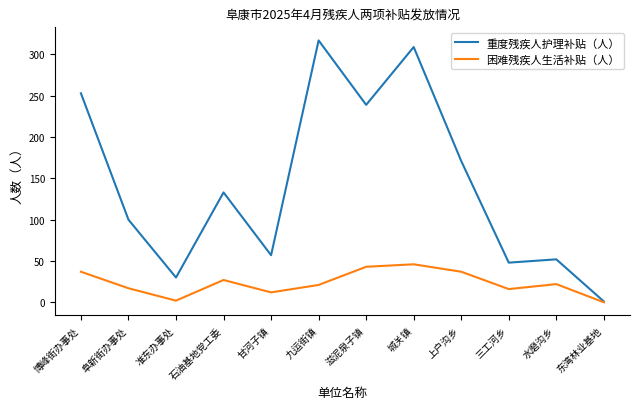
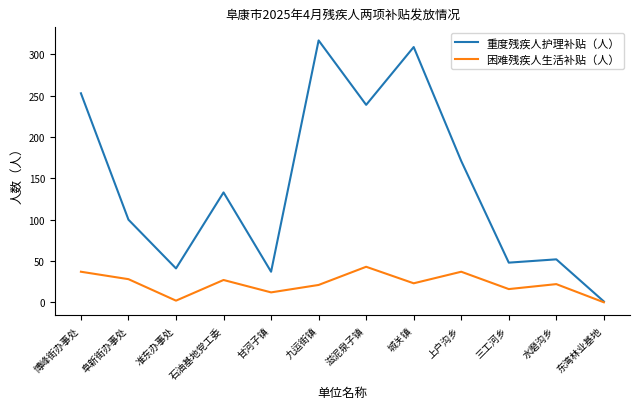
  {
    "重度残疾人护理补贴（人）": {
      "博峰街办事处": 250,
      "阜新街办事处": 100,
-     "准东办事处": 30,
+     "准东办事处": 40,
      "石油基地党工委": 130,
-     "甘河子镇": 60,
+     "甘河子镇": 40,
      "九运街镇": 320,
      "滋泥泉子镇": 240,
      "城关镇": 310,
      "上户沟乡": 170,
      "三工河乡": 50,
      "水磨沟乡": 50
    },
    "困难残疾人生活补贴（人）": {
      "博峰街办事处": 40,
-     "阜新街办事处": 20,
+     "阜新街办事处": 30,
      "准东办事处": 0,
      "石油基地党工委": 30,
      "甘河子镇": 10,
      "九运街镇": 20,
      "滋泥泉子镇": 40,
-     "城关镇": 50,
+     "城关镇": 20,
      "上户沟乡": 40,
      "三工河乡": 20,
      "水磨沟乡": 20
    }
  }
